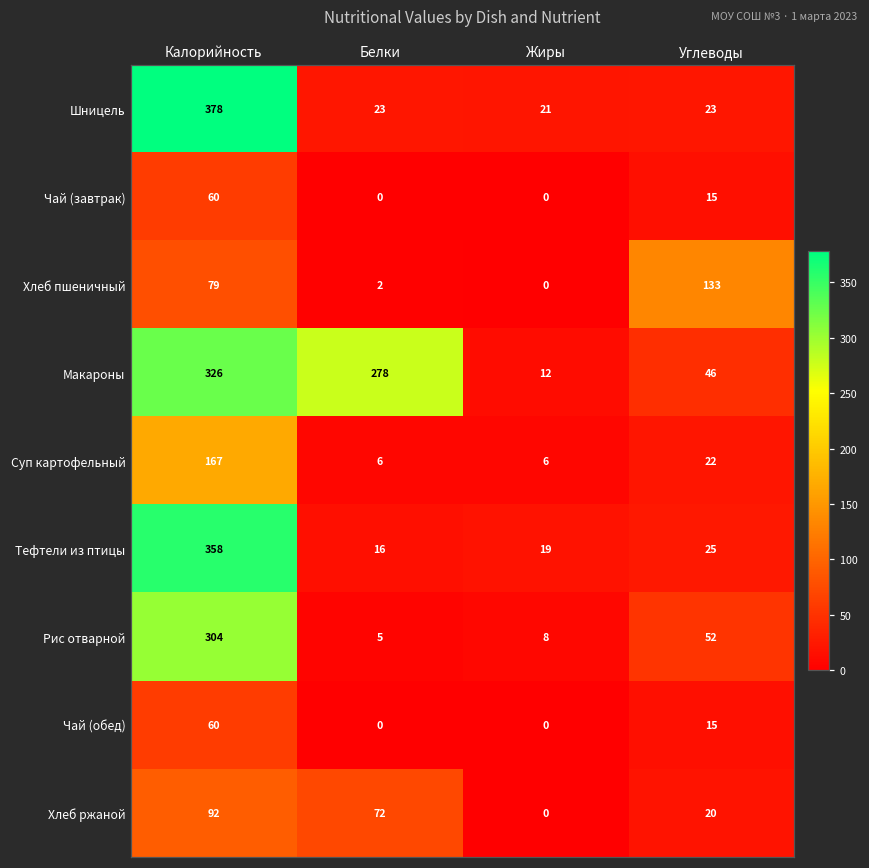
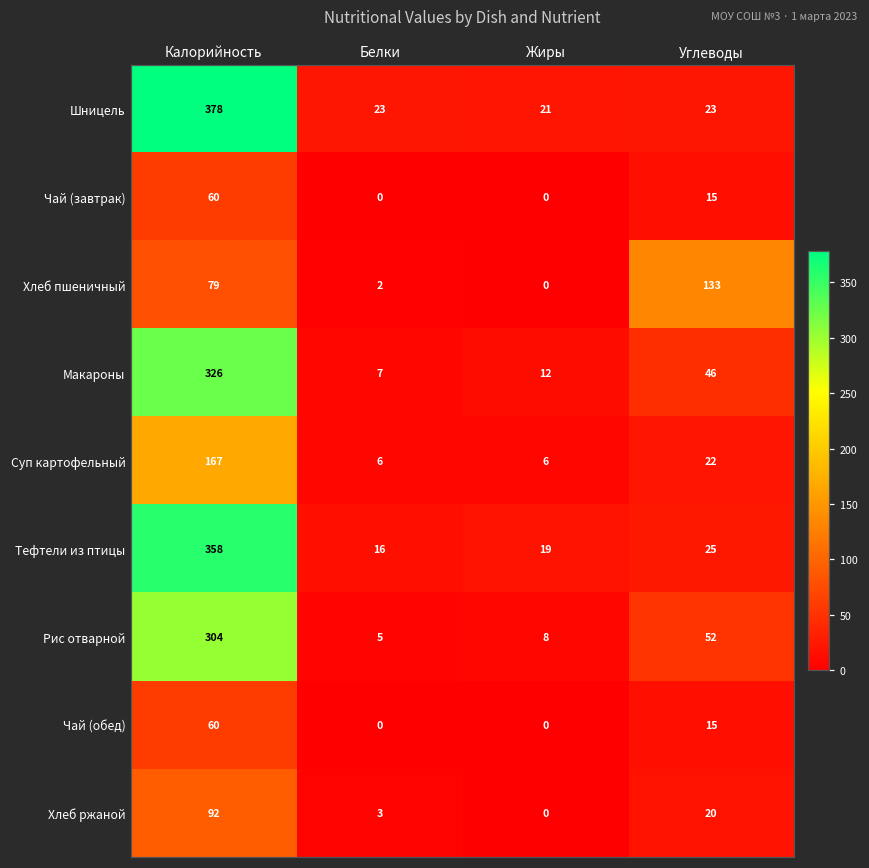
  {
    "Шницель": {
      "Калорийность": 378,
      "Белки": 23,
      "Жиры": 21,
      "Углеводы": 23
    },
    "Чай (завтрак)": {
      "Калорийность": 60,
      "Белки": 0,
      "Жиры": 0,
      "Углеводы": 15
    },
    "Хлеб пшеничный": {
      "Калорийность": 79,
      "Белки": 2,
      "Жиры": 0,
      "Углеводы": 133
    },
    "Макароны": {
      "Калорийность": 326,
-     "Белки": 278,
+     "Белки": 7,
      "Жиры": 12,
      "Углеводы": 46
    },
    "Суп картофельный": {
      "Калорийность": 167,
      "Белки": 6,
      "Жиры": 6,
      "Углеводы": 22
    },
    "Тефтели из птицы": {
      "Калорийность": 358,
      "Белки": 16,
      "Жиры": 19,
      "Углеводы": 25
    },
    "Рис отварной": {
      "Калорийность": 304,
      "Белки": 5,
      "Жиры": 8,
      "Углеводы": 52
    },
    "Чай (обед)": {
      "Калорийность": 60,
      "Белки": 0,
      "Жиры": 0,
      "Углеводы": 15
    },
    "Хлеб ржаной": {
      "Калорийность": 92,
-     "Белки": 72,
+     "Белки": 3,
      "Жиры": 0,
      "Углеводы": 20
    }
  }
